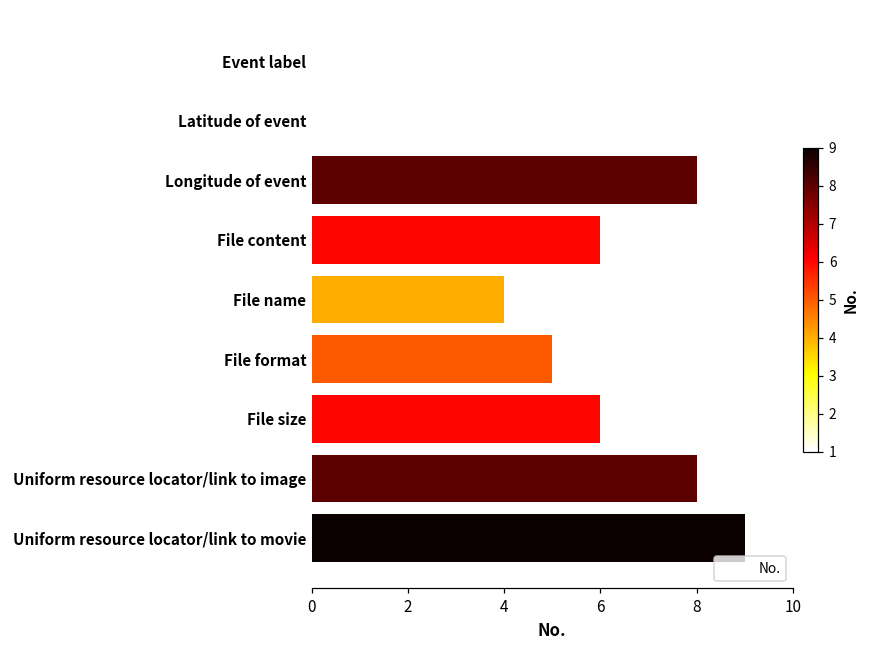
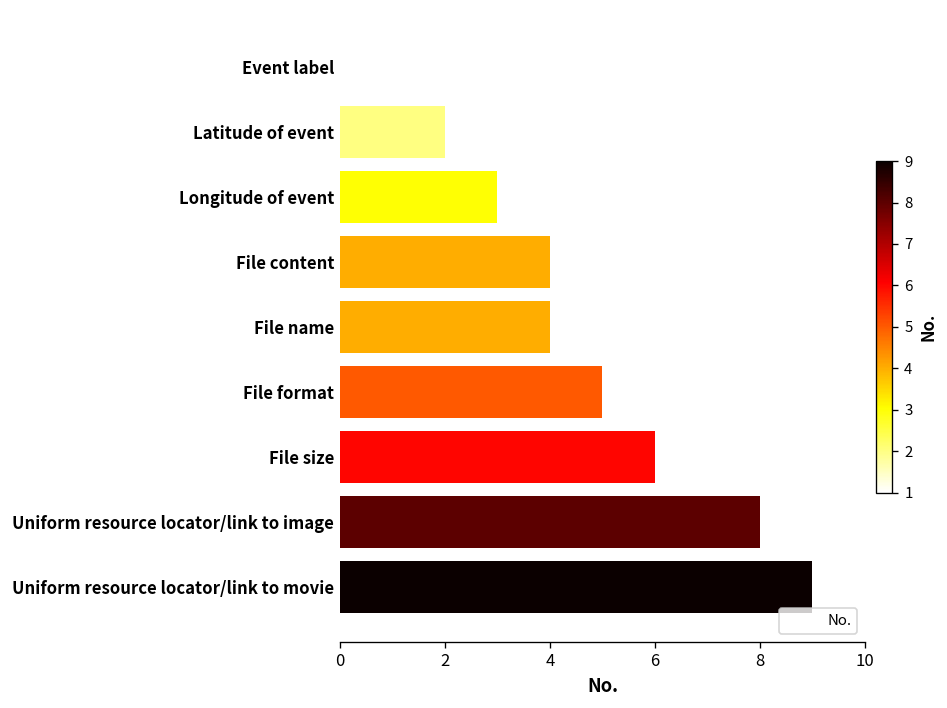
  {
    "Event label": 1,
-   "Latitude of event": 1,
-   "Longitude of event": 8,
-   "File content": 6,
+   "Latitude of event": 2,
+   "Longitude of event": 3,
+   "File content": 4,
    "File name": 4,
    "File format": 5,
    "File size": 6,
    "Uniform resource locator/link to image": 8,
    "Uniform resource locator/link to movie": 9
  }
